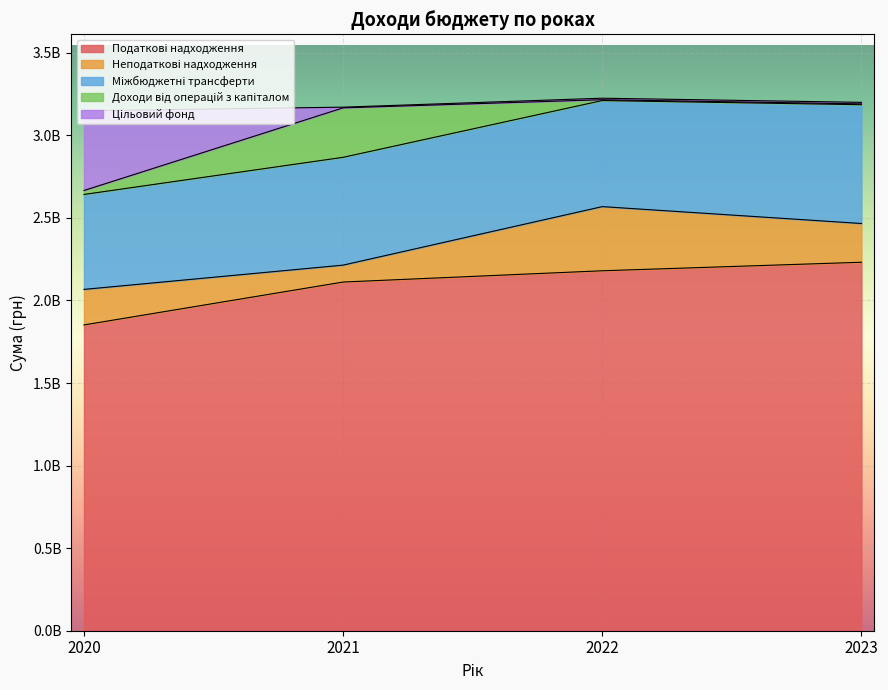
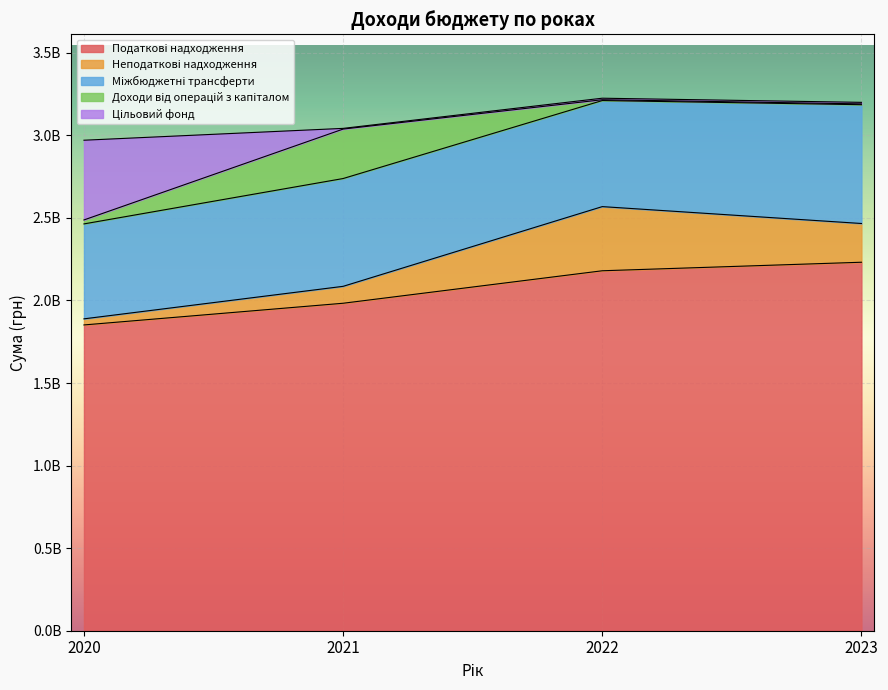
  {
    "Податкові надходження": {
      "2020": 1850000000,
-     "2021": 2110000000,
+     "2021": 1980000000,
      "2022": 2180000000,
      "2023": 2230000000
    },
    "Неподаткові надходження": {
-     "2020": 220000000,
+     "2020": 40000000,
      "2021": 100000000,
      "2022": 390000000,
      "2023": 230000000
    },
    "Міжбюджетні трансферти": {
      "2020": 570000000,
      "2021": 650000000
    },
    "Доходи від операцій з капіталом": {
      "2020": 20000000
    }
  }
